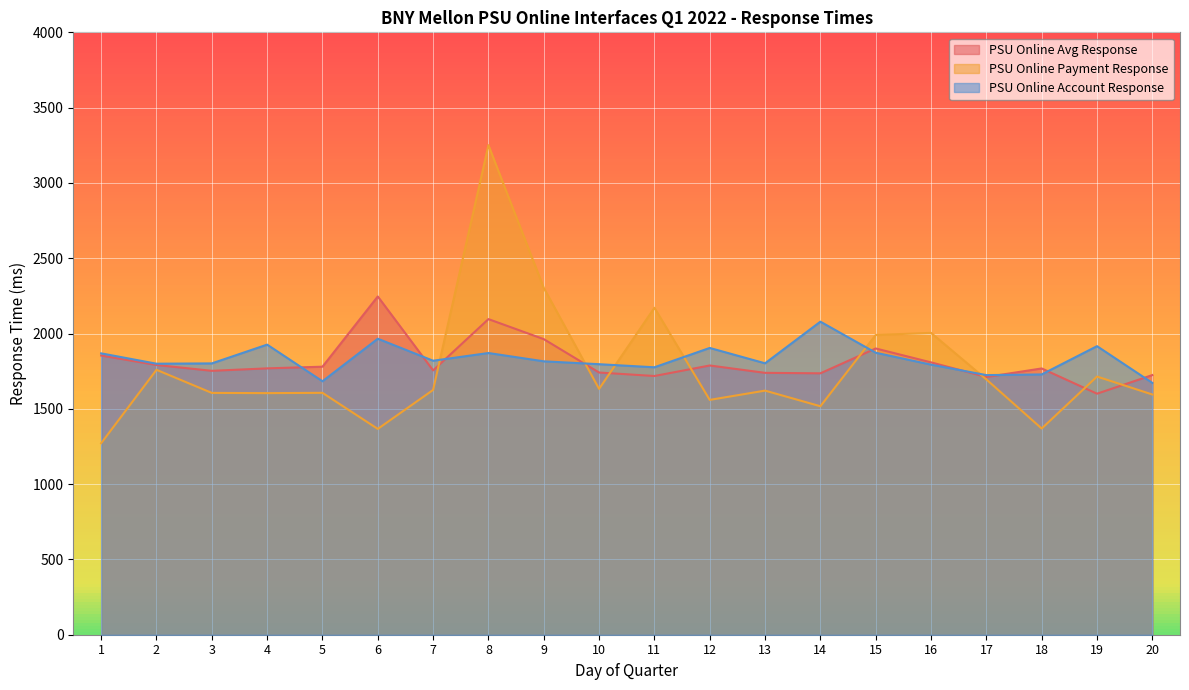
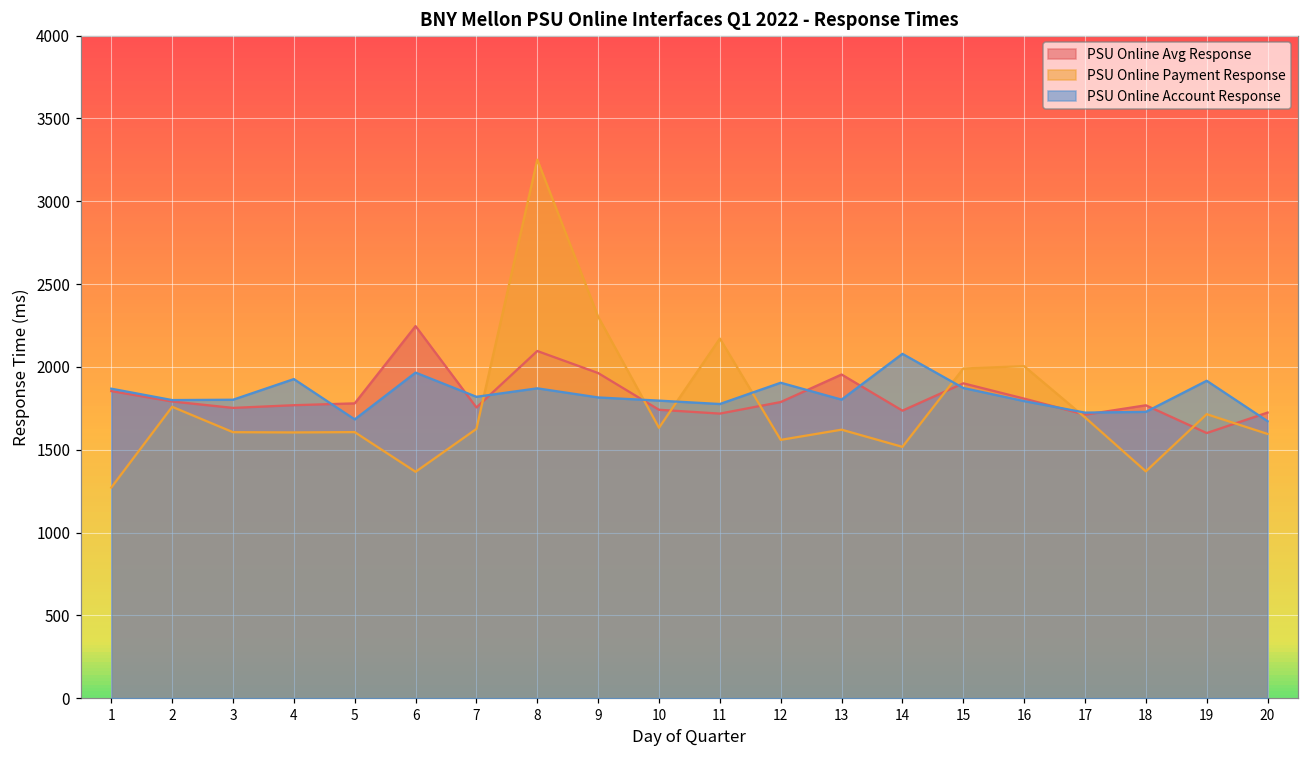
  {
    "PSU Online Avg Response": {
      "3": 1750,
      "4": 1770,
      "5": 1780,
      "6": 2250,
      "7": 1760,
      "8": 2100,
      "9": 1960,
      "10": 1740,
      "11": 1720,
      "12": 1790,
-     "13": 1740,
+     "13": 1950,
      "14": 1740,
      "15": 1900,
      "18": 1770,
      "19": 1600,
      "20": 1720
    },
    "PSU Online Payment Response": {
      "1": 1270,
      "2": 1760,
      "3": 1610,
      "4": 1600,
      "5": 1610,
      "6": 1370,
      "7": 1630,
      "8": 3250,
      "9": 2300,
      "10": 1630,
      "11": 2170,
      "12": 1560,
      "13": 1620,
      "14": 1520,
      "15": 1990,
      "16": 2000,
      "18": 1370,
      "19": 1710,
      "20": 1600
    },
    "PSU Online Account Response": {
      "3": 1800,
      "4": 1930,
      "5": 1680,
      "6": 1970,
      "7": 1820,
      "8": 1870,
      "9": 1820,
      "10": 1800,
      "11": 1780,
      "12": 1900,
      "13": 1800,
      "14": 2080,
      "15": 1870,
      "18": 1730,
      "19": 1920,
      "20": 1670
    }
  }
